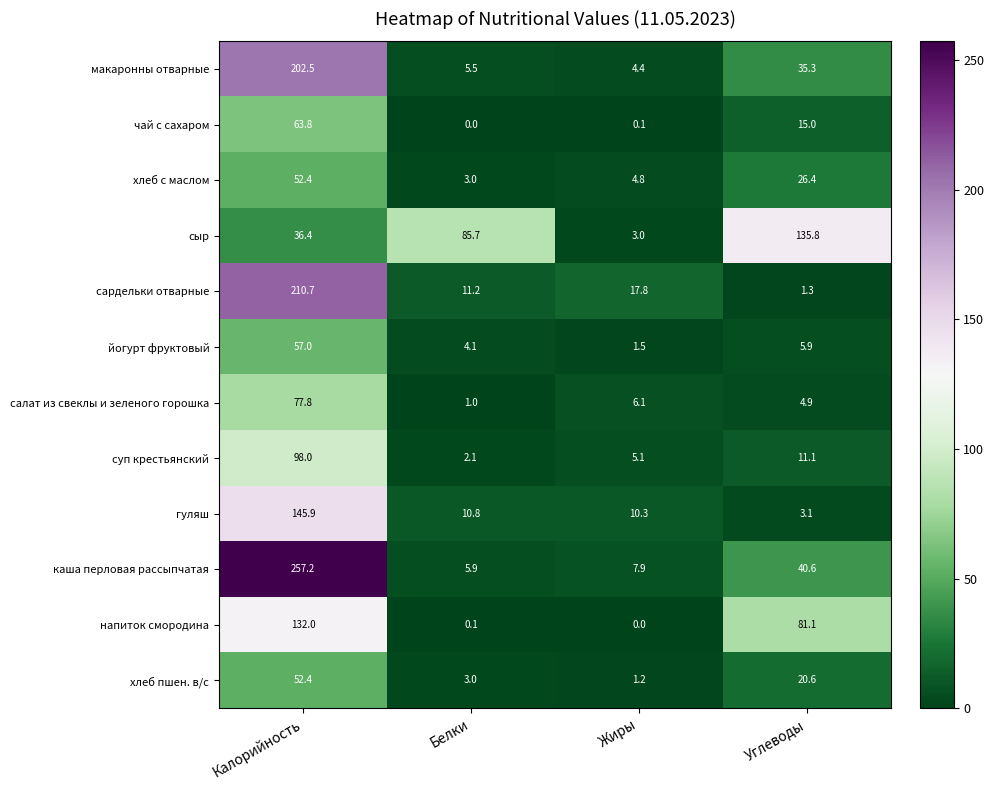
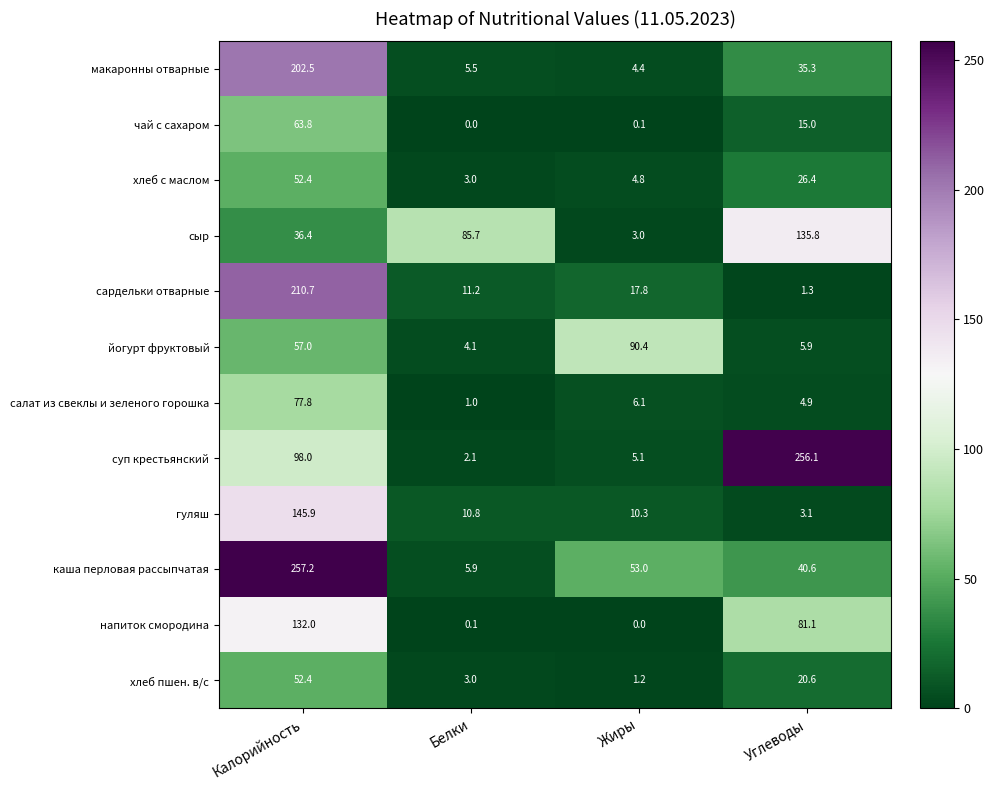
  {
    "макаронны отварные": {
      "Калорийность": 202.5,
      "Белки": 5.5,
      "Жиры": 4.4,
      "Углеводы": 35.3
    },
    "чай с сахаром": {
      "Калорийность": 63.8,
      "Белки": 0.0,
      "Жиры": 0.1,
      "Углеводы": 15.0
    },
    "хлеб с маслом": {
      "Калорийность": 52.4,
      "Белки": 3.0,
      "Жиры": 4.8,
      "Углеводы": 26.4
    },
    "сыр": {
      "Калорийность": 36.4,
      "Белки": 85.7,
      "Жиры": 3.0,
      "Углеводы": 135.8
    },
    "сардельки отварные": {
      "Калорийность": 210.7,
      "Белки": 11.2,
      "Жиры": 17.8,
      "Углеводы": 1.3
    },
    "йогурт фруктовый": {
      "Калорийность": 57.0,
      "Белки": 4.1,
-     "Жиры": 1.5,
+     "Жиры": 90.4,
      "Углеводы": 5.9
    },
    "салат из свеклы и зеленого горошка": {
      "Калорийность": 77.8,
      "Белки": 1.0,
      "Жиры": 6.1,
      "Углеводы": 4.9
    },
    "суп крестьянский": {
      "Калорийность": 98.0,
      "Белки": 2.1,
      "Жиры": 5.1,
-     "Углеводы": 11.1
+     "Углеводы": 256.1
    },
    "гуляш": {
      "Калорийность": 145.9,
      "Белки": 10.8,
      "Жиры": 10.3,
      "Углеводы": 3.1
    },
    "каша перловая рассыпчатая": {
      "Калорийность": 257.2,
      "Белки": 5.9,
-     "Жиры": 7.9,
+     "Жиры": 53.0,
      "Углеводы": 40.6
    },
    "напиток смородина": {
      "Калорийность": 132.0,
      "Белки": 0.1,
      "Жиры": 0.0,
      "Углеводы": 81.1
    },
    "хлеб пшен. в/с": {
      "Калорийность": 52.4,
      "Белки": 3.0,
      "Жиры": 1.2,
      "Углеводы": 20.6
    }
  }
